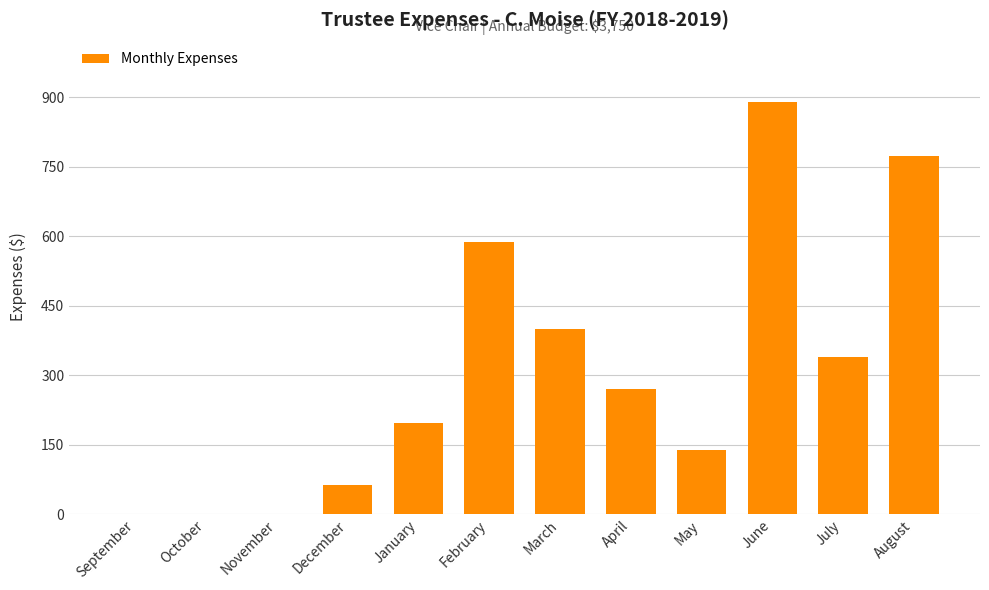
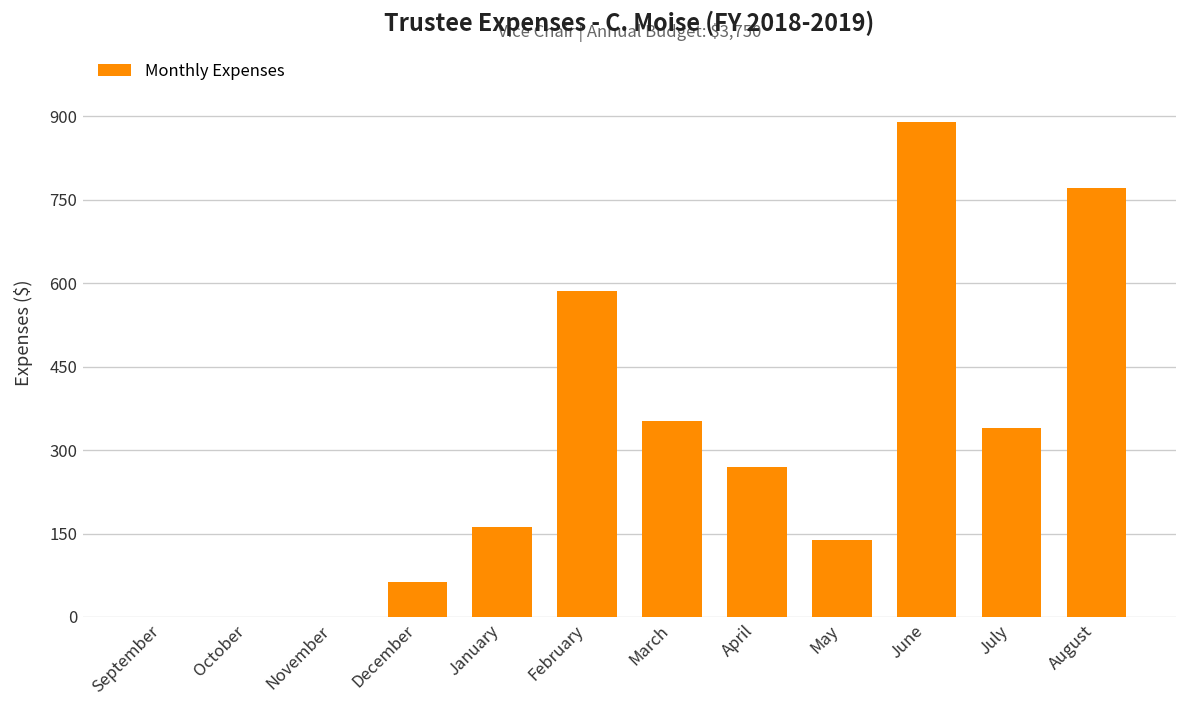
  {
    "September": 0,
    "October": 0,
    "November": 0,
    "December": 60,
-   "January": 200,
+   "January": 160,
    "February": 590,
-   "March": 400,
+   "March": 350,
    "April": 270,
    "May": 140,
    "June": 890,
    "July": 340,
    "August": 770
  }
